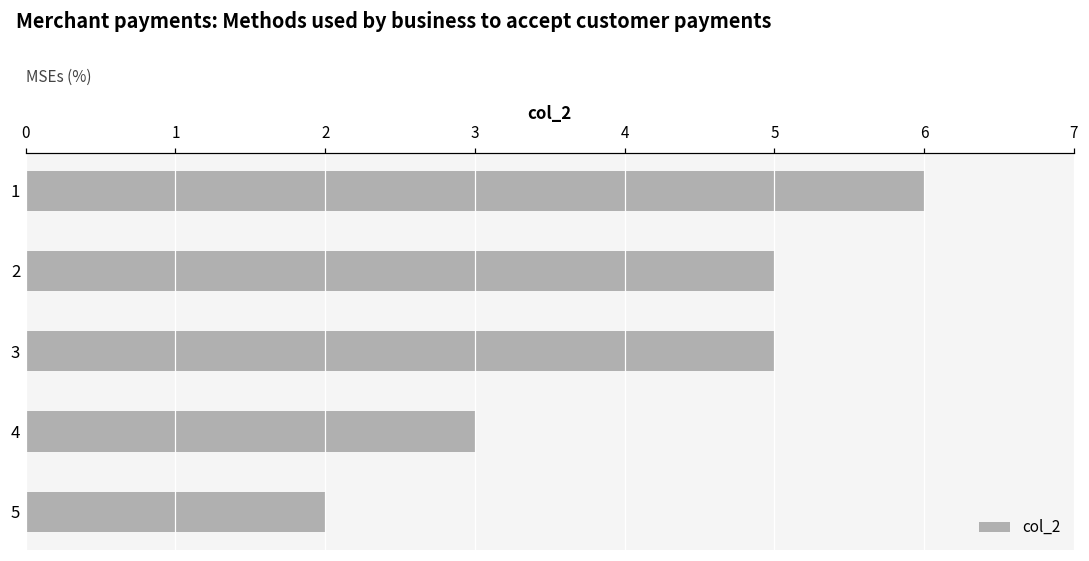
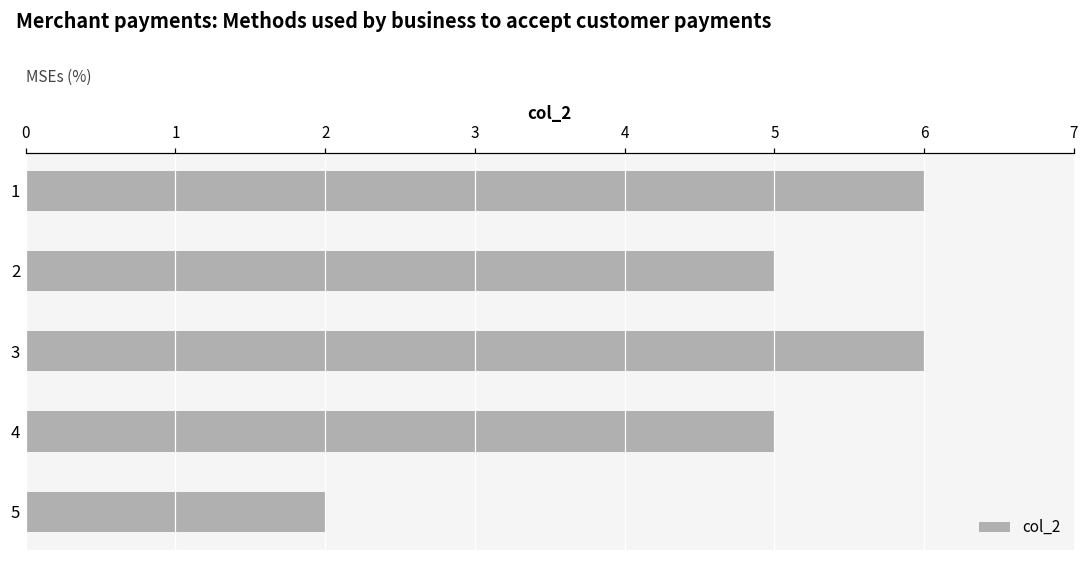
  {
    "1": 6,
    "2": 5,
-   "3": 5,
-   "4": 3,
+   "3": 6,
+   "4": 5,
    "5": 2
  }
